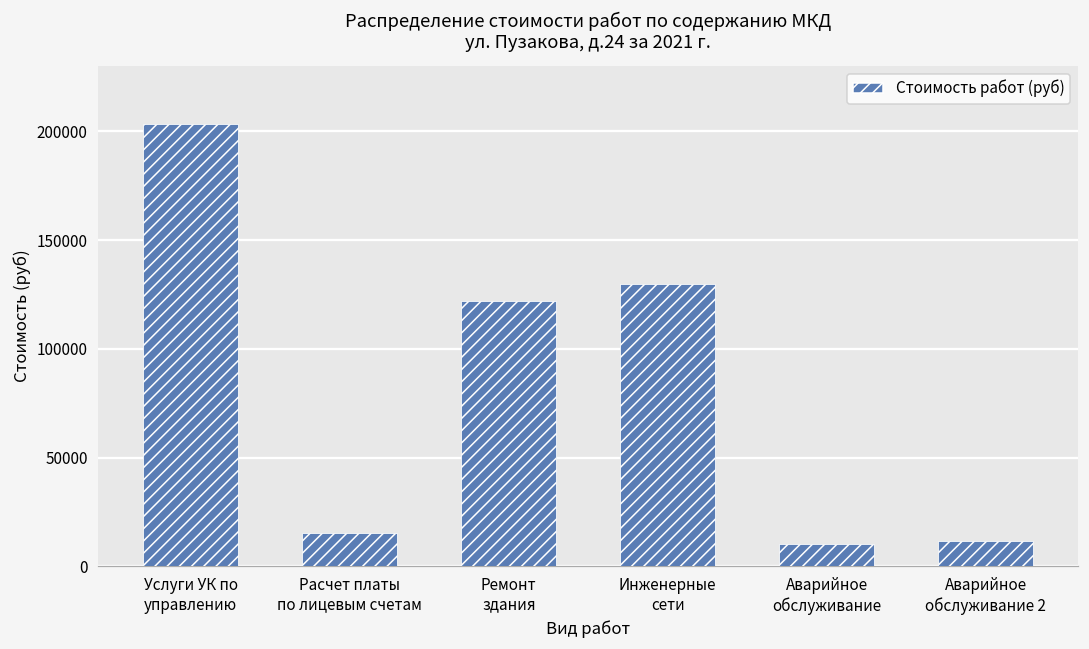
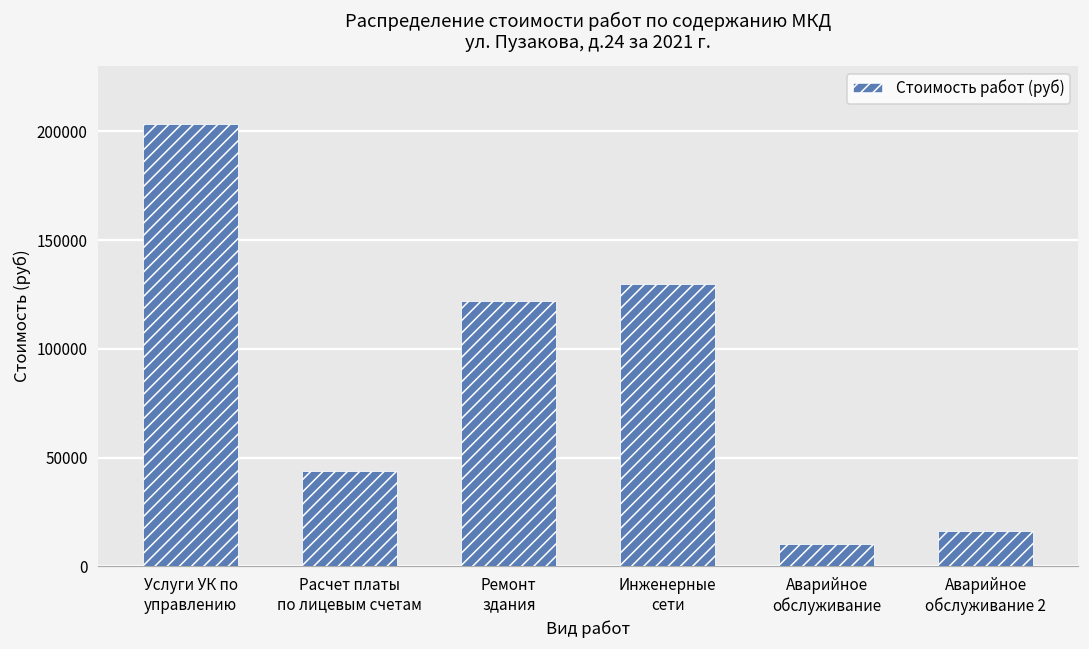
  {
    "Услуги УК по управлению": 203000,
-   "Расчет платы по лицевым счетам": 15000,
+   "Расчет платы по лицевым счетам": 44000,
    "Ремонт здания": 122000,
    "Инженерные сети": 130000,
    "Аварийное обслуживание": 10000,
-   "Аварийное обслуживание 2": 12000
+   "Аварийное обслуживание 2": 16000
  }
